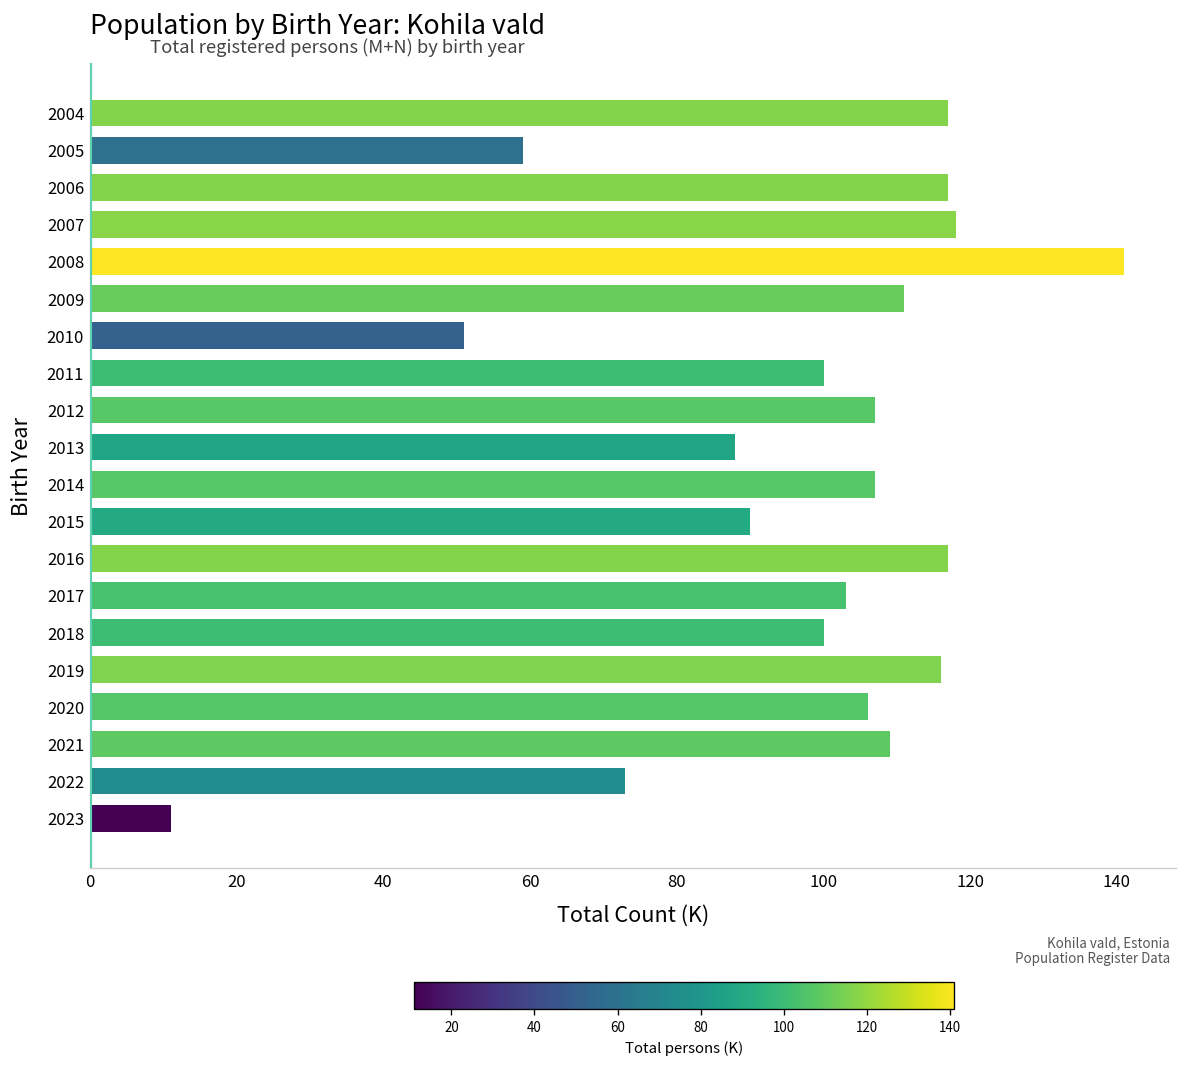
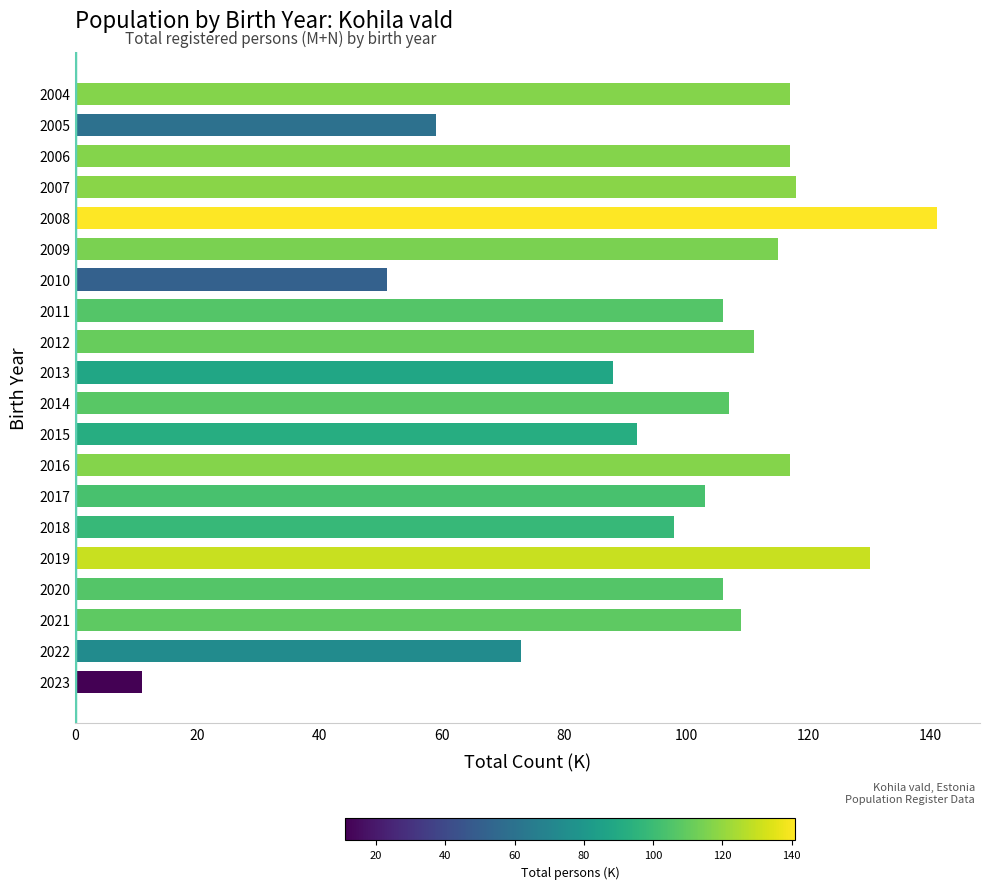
  {
    "2004": 117,
    "2005": 59,
    "2006": 117,
    "2007": 118,
    "2008": 141,
-   "2009": 111,
+   "2009": 115,
    "2010": 51,
-   "2011": 100,
-   "2012": 107,
+   "2011": 106,
+   "2012": 111,
    "2013": 88,
    "2014": 107,
-   "2015": 90,
+   "2015": 92,
    "2016": 117,
    "2017": 103,
-   "2018": 100,
-   "2019": 116,
+   "2018": 98,
+   "2019": 130,
    "2020": 106,
    "2021": 109,
    "2022": 73,
    "2023": 11
  }
